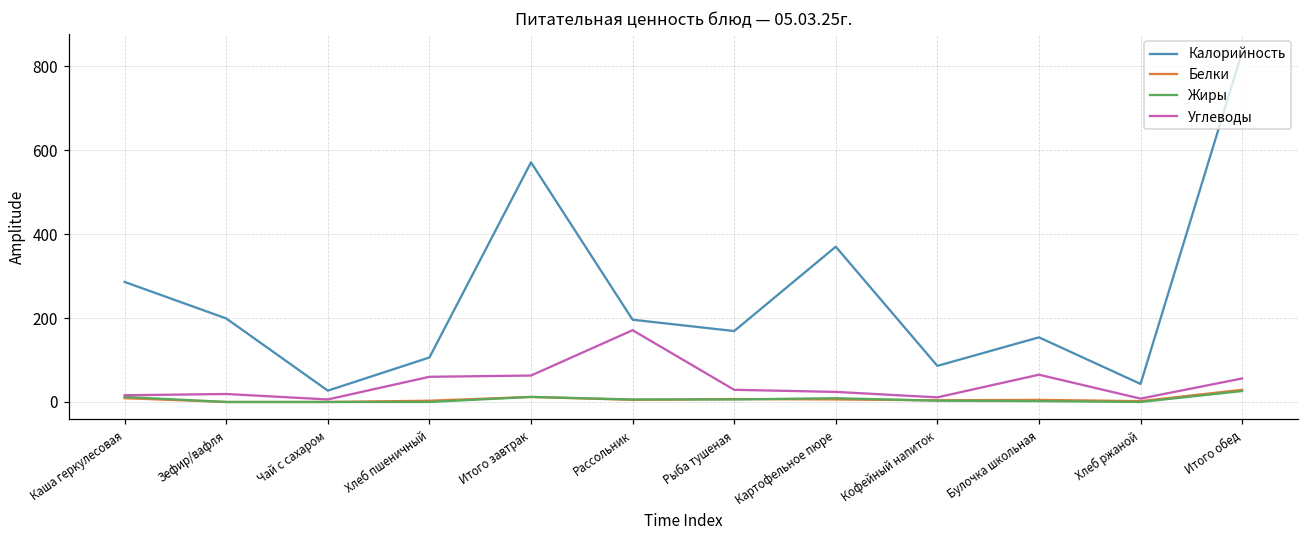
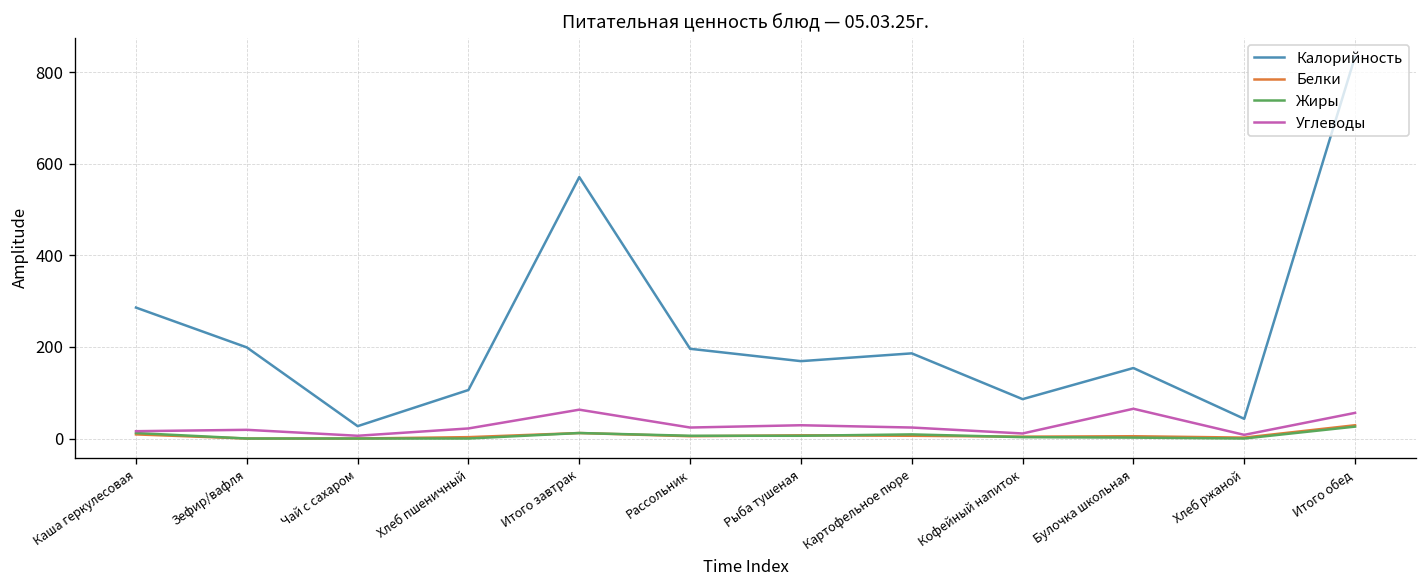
  {
    "Калорийность": {
      "Каша геркулесовая": 290,
      "Зефир/вафля": 200,
      "Чай с сахаром": 30,
      "Хлеб пшеничный": 110,
      "Итого завтрак": 570,
      "Рассольник": 200,
      "Рыба тушеная": 170,
-     "Картофельное пюре": 370,
+     "Картофельное пюре": 190,
      "Кофейный напиток": 90,
      "Булочка школьная": 150,
      "Хлеб ржаной": 40
    },
    "Углеводы": {
      "Зефир/вафля": 20,
-     "Хлеб пшеничный": 60,
+     "Хлеб пшеничный": 20,
      "Итого завтрак": 60,
-     "Рассольник": 170,
+     "Рассольник": 20,
      "Рыба тушеная": 30,
      "Картофельное пюре": 20,
      "Кофейный напиток": 10,
      "Булочка школьная": 70,
      "Итого обед": 60
    }
  }
